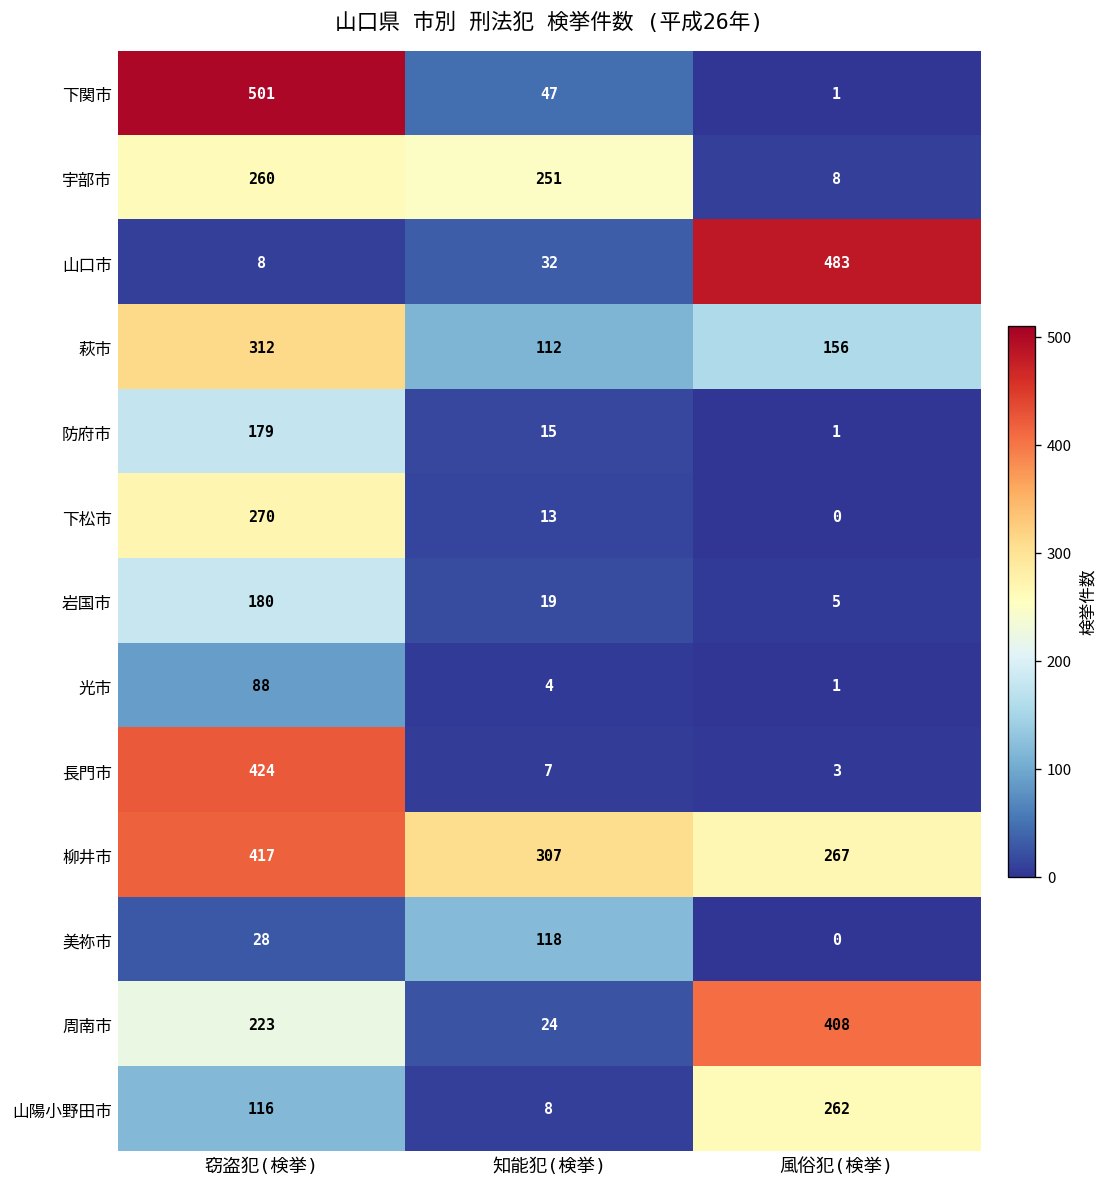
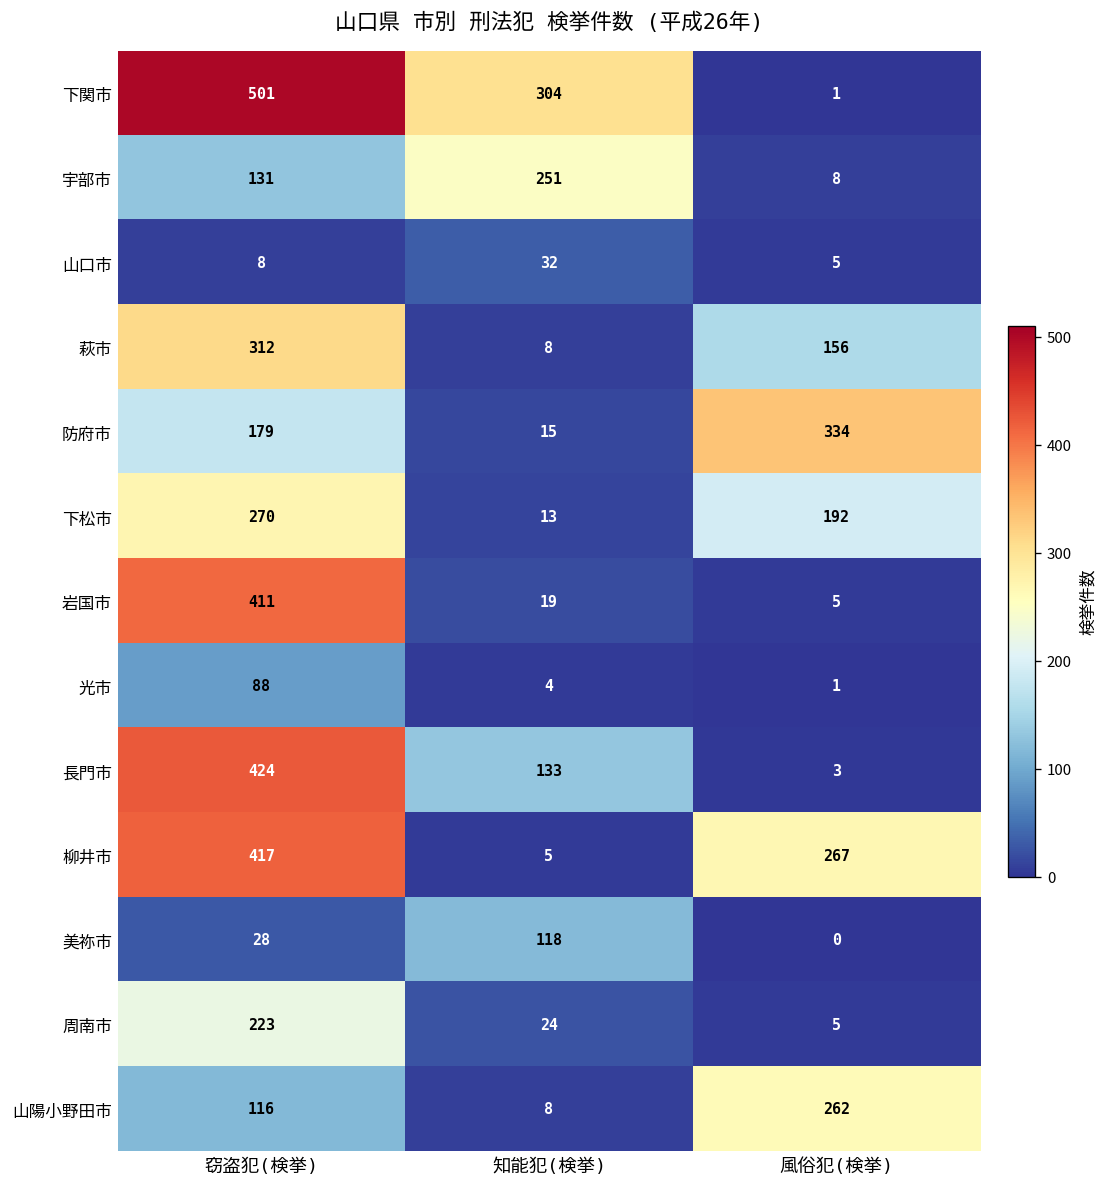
  {
    "下関市": {
      "窃盗犯(検挙)": 501,
-     "知能犯(検挙)": 47,
+     "知能犯(検挙)": 304,
      "風俗犯(検挙)": 1
    },
    "宇部市": {
-     "窃盗犯(検挙)": 260,
+     "窃盗犯(検挙)": 131,
      "知能犯(検挙)": 251,
      "風俗犯(検挙)": 8
    },
    "山口市": {
      "窃盗犯(検挙)": 8,
      "知能犯(検挙)": 32,
-     "風俗犯(検挙)": 483
+     "風俗犯(検挙)": 5
    },
    "萩市": {
      "窃盗犯(検挙)": 312,
-     "知能犯(検挙)": 112,
+     "知能犯(検挙)": 8,
      "風俗犯(検挙)": 156
    },
    "防府市": {
      "窃盗犯(検挙)": 179,
      "知能犯(検挙)": 15,
-     "風俗犯(検挙)": 1
+     "風俗犯(検挙)": 334
    },
    "下松市": {
      "窃盗犯(検挙)": 270,
      "知能犯(検挙)": 13,
-     "風俗犯(検挙)": 0
+     "風俗犯(検挙)": 192
    },
    "岩国市": {
-     "窃盗犯(検挙)": 180,
+     "窃盗犯(検挙)": 411,
      "知能犯(検挙)": 19,
      "風俗犯(検挙)": 5
    },
    "光市": {
      "窃盗犯(検挙)": 88,
      "知能犯(検挙)": 4,
      "風俗犯(検挙)": 1
    },
    "長門市": {
      "窃盗犯(検挙)": 424,
-     "知能犯(検挙)": 7,
+     "知能犯(検挙)": 133,
      "風俗犯(検挙)": 3
    },
    "柳井市": {
      "窃盗犯(検挙)": 417,
-     "知能犯(検挙)": 307,
+     "知能犯(検挙)": 5,
      "風俗犯(検挙)": 267
    },
    "美祢市": {
      "窃盗犯(検挙)": 28,
      "知能犯(検挙)": 118,
      "風俗犯(検挙)": 0
    },
    "周南市": {
      "窃盗犯(検挙)": 223,
      "知能犯(検挙)": 24,
-     "風俗犯(検挙)": 408
+     "風俗犯(検挙)": 5
    },
    "山陽小野田市": {
      "窃盗犯(検挙)": 116,
      "知能犯(検挙)": 8,
      "風俗犯(検挙)": 262
    }
  }
